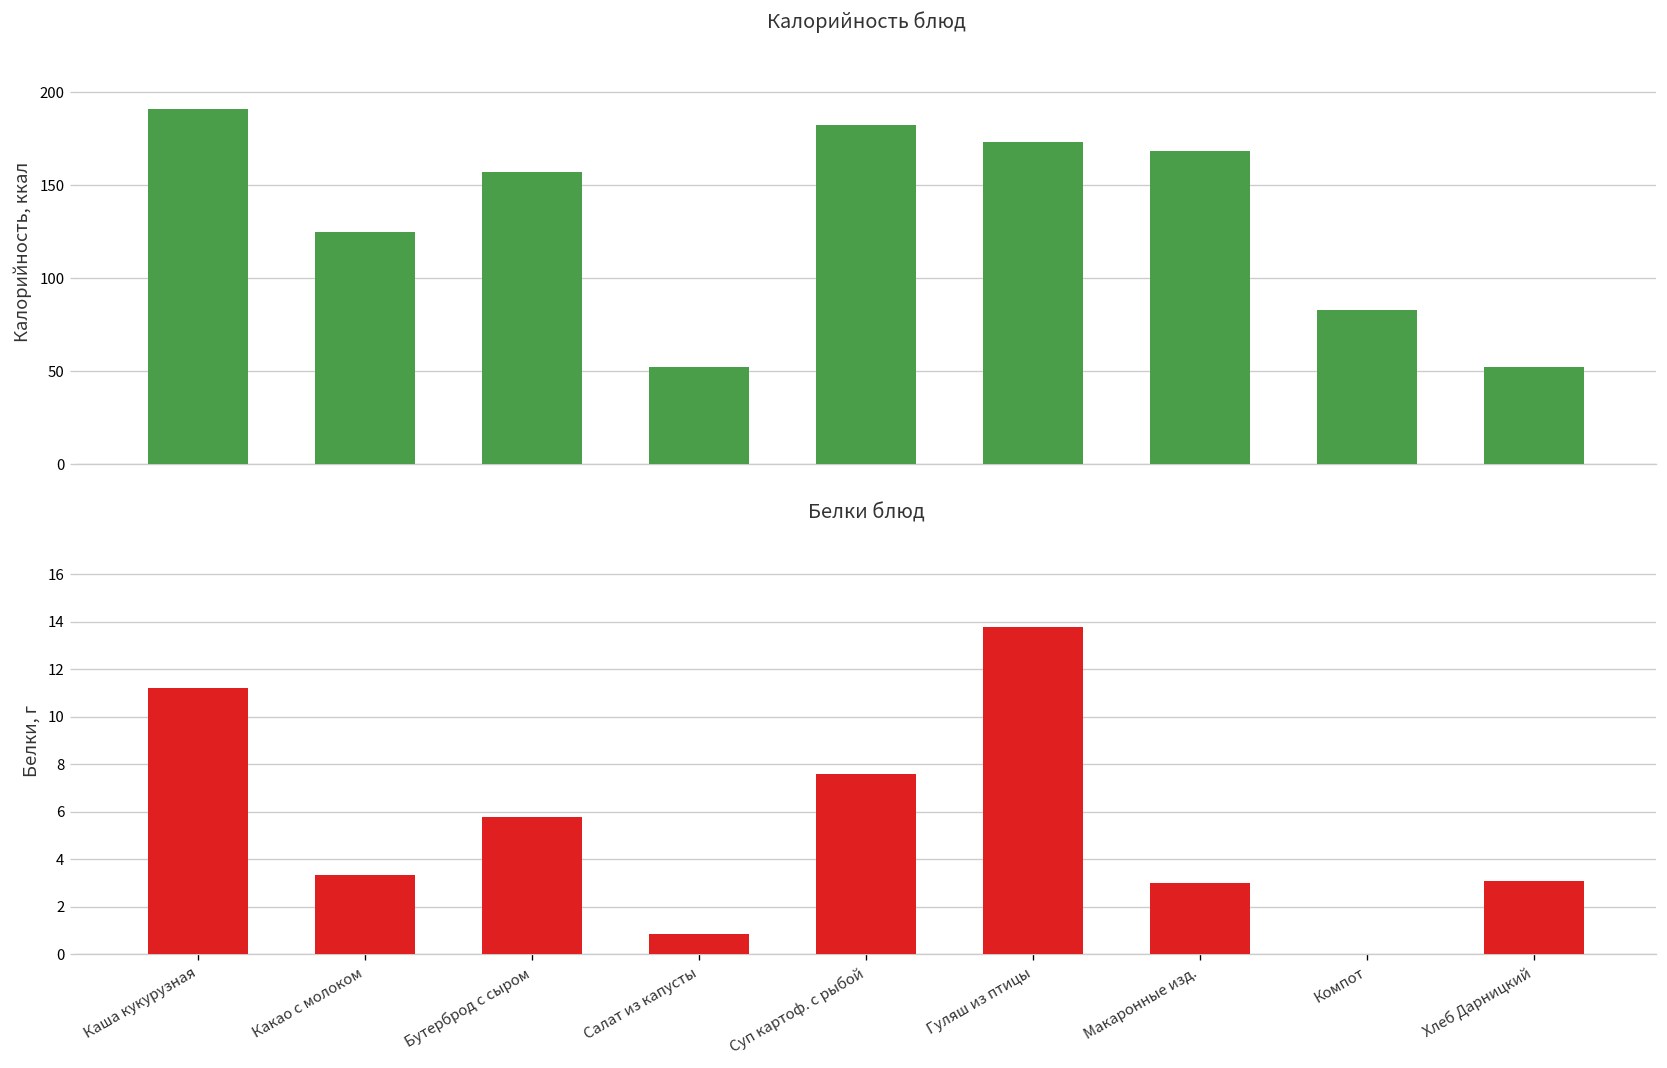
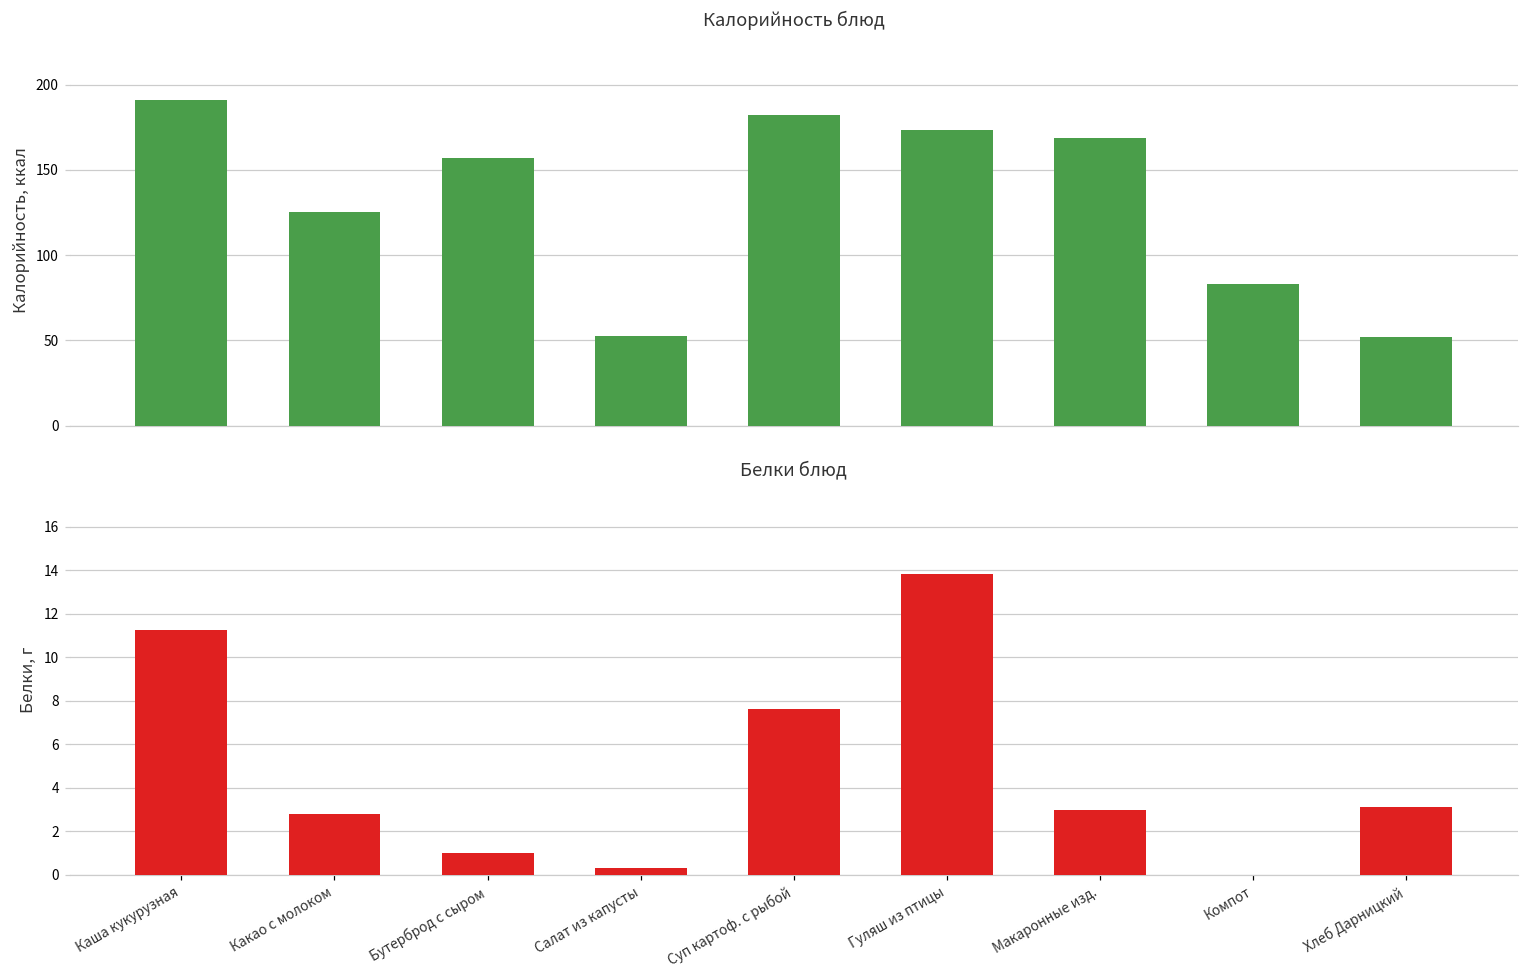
  {
    "Белки блюд": {
      "Каша кукурузная": 11.2,
-     "Какао с молоком": 3.3,
-     "Бутерброд с сыром": 5.8,
-     "Салат из капусты": 0.9,
+     "Какао с молоком": 2.8,
+     "Бутерброд с сыром": 1.0,
+     "Салат из капусты": 0.3,
      "Суп картоф. с рыбой": 7.6,
      "Гуляш из птицы": 13.8,
      "Макаронные изд.": 3.0,
      "Компот": 0.0,
      "Хлеб Дарницкий": 3.1
    }
  }
